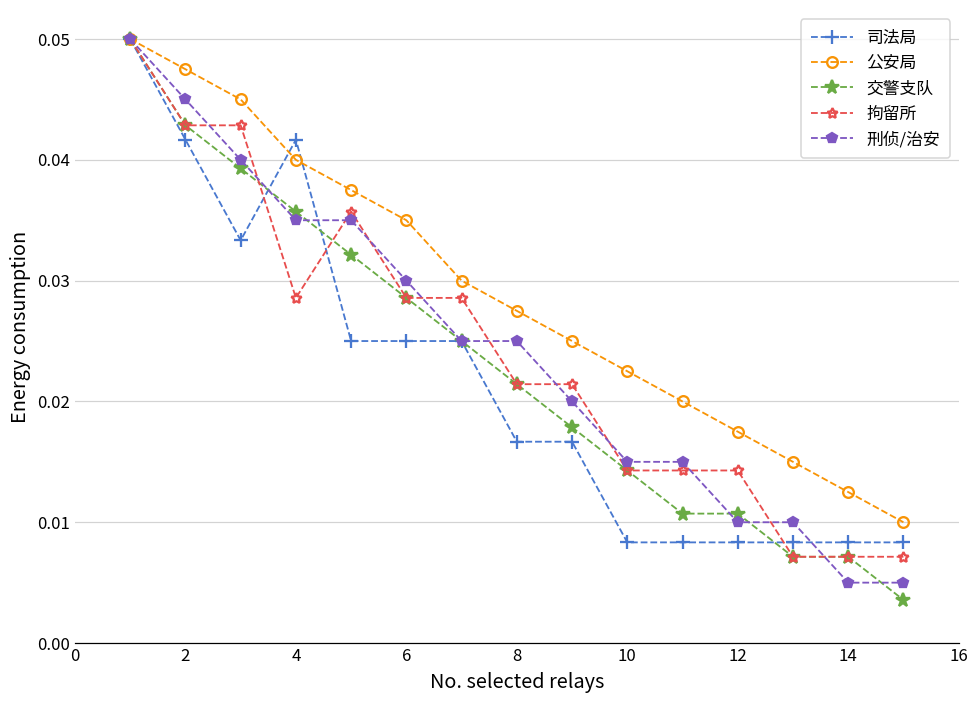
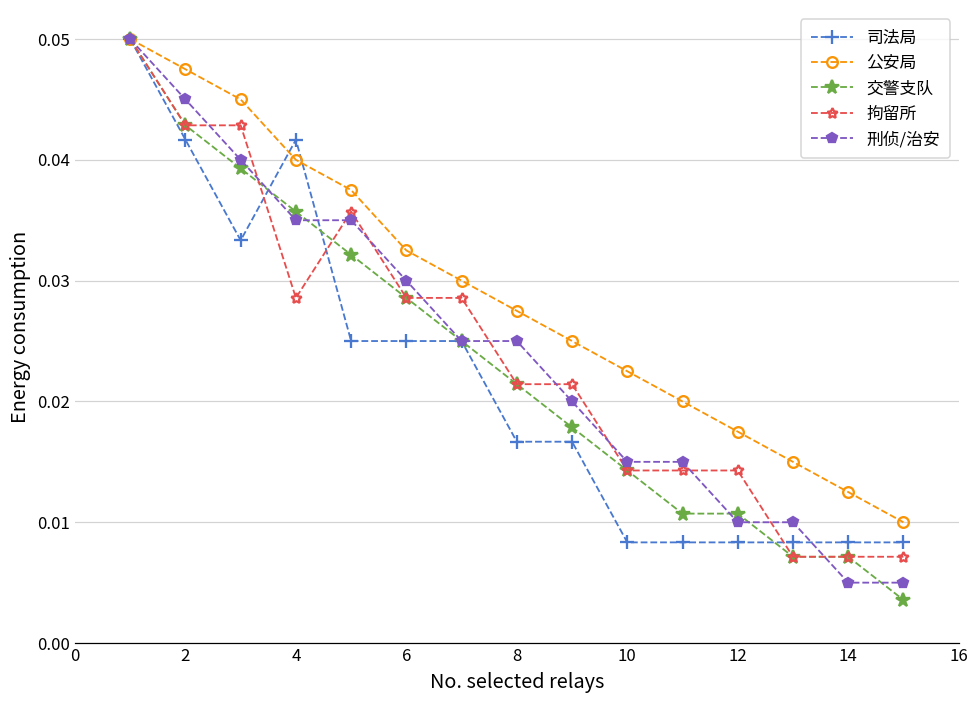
  {
    "司法局": {
      "2": 0.0417,
      "4": 0.0417,
      "6": 0.0250,
      "8": 0.0167,
      "10": 0.0083,
      "12": 0.0083,
      "14": 0.0083
    },
    "公安局": {
      "2": 0.0475,
      "4": 0.0400,
-     "6": 0.0350,
+     "6": 0.0325,
      "8": 0.0275,
      "10": 0.0225,
      "12": 0.0175,
      "14": 0.0125
    },
    "交警支队": {
      "4": 0.0357,
      "12": 0.0107
    },
    "拘留所": {
      "4": 0.0286,
      "12": 0.0143
    },
    "刑侦/治安": {
      "2": 0.0450,
      "4": 0.0350,
      "6": 0.0300,
      "8": 0.0250,
      "10": 0.0150,
      "12": 0.0100,
      "14": 0.0050
    }
  }
